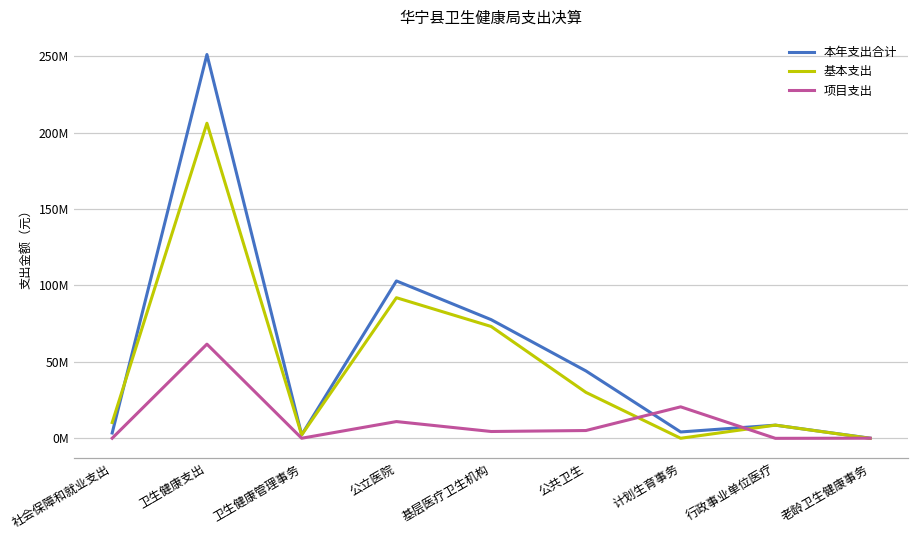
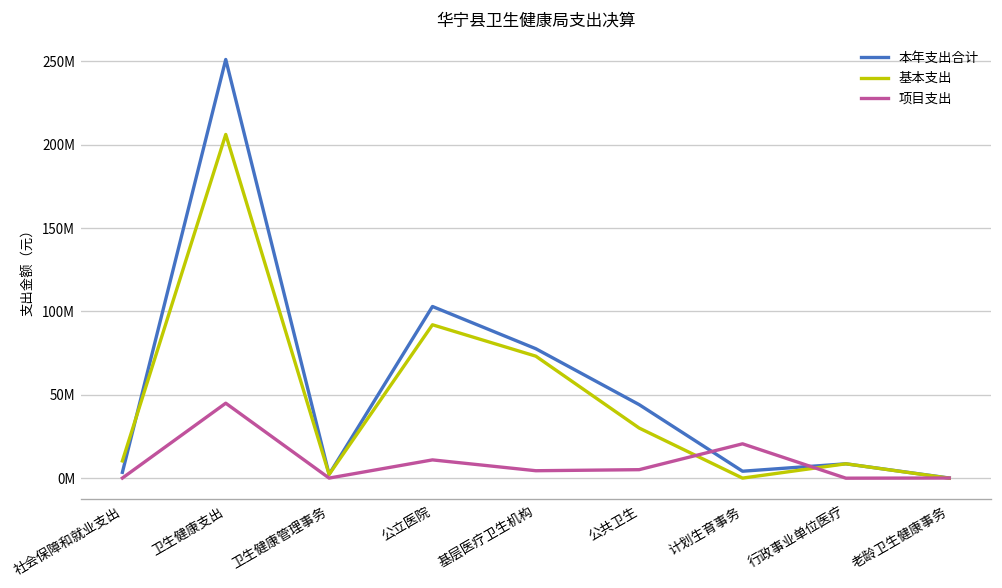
  {
    "本年支出合计": {
      "社会保障和就业支出": 3000000,
      "卫生健康支出": 251000000,
      "公立医院": 103000000,
      "基层医疗卫生机构": 78000000,
      "公共卫生": 44000000,
      "计划生育事务": 4000000
    },
    "基本支出": {
      "社会保障和就业支出": 10000000,
      "卫生健康支出": 206000000,
      "公立医院": 92000000,
      "基层医疗卫生机构": 73000000,
      "公共卫生": 30000000,
      "计划生育事务": 0
    },
    "项目支出": {
      "社会保障和就业支出": 0,
-     "卫生健康支出": 62000000,
+     "卫生健康支出": 45000000,
      "卫生健康管理事务": 0,
      "公立医院": 11000000,
      "基层医疗卫生机构": 4000000,
      "公共卫生": 5000000,
      "计划生育事务": 21000000,
      "行政事业单位医疗": 0
    }
  }
